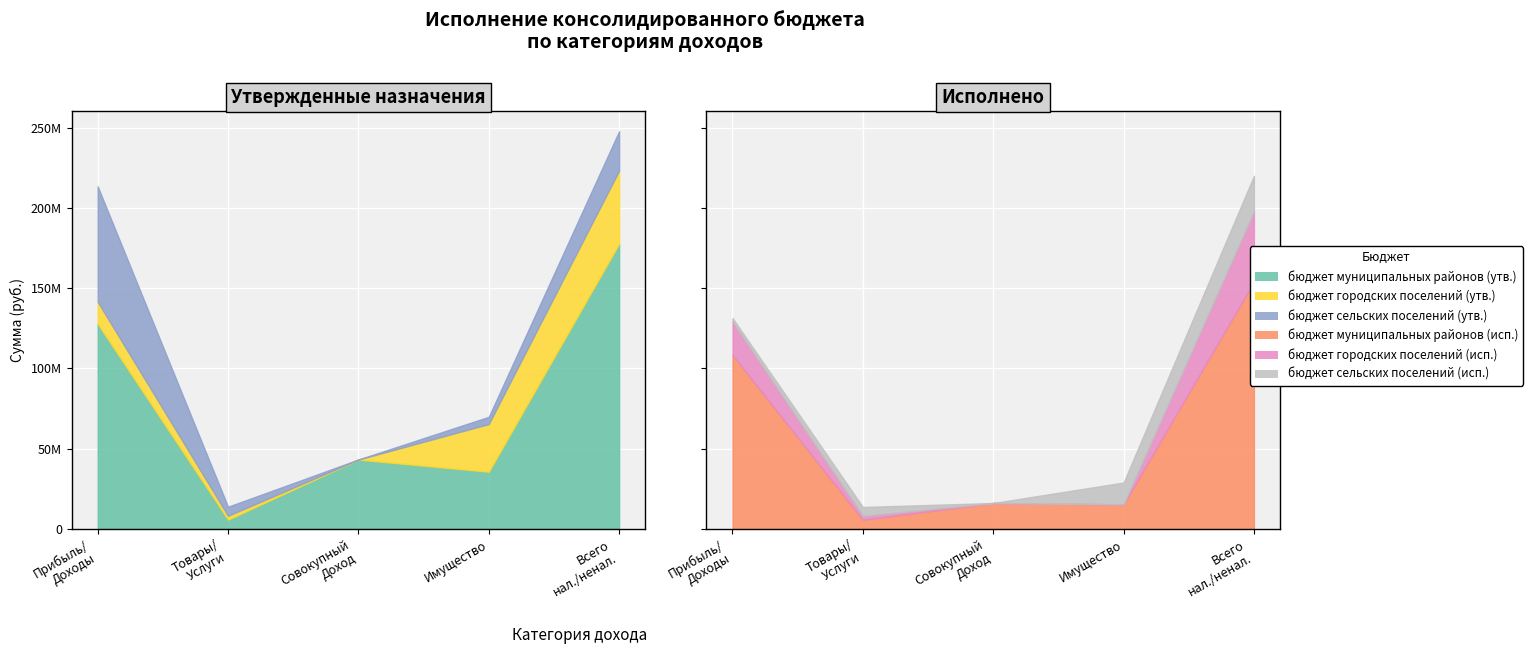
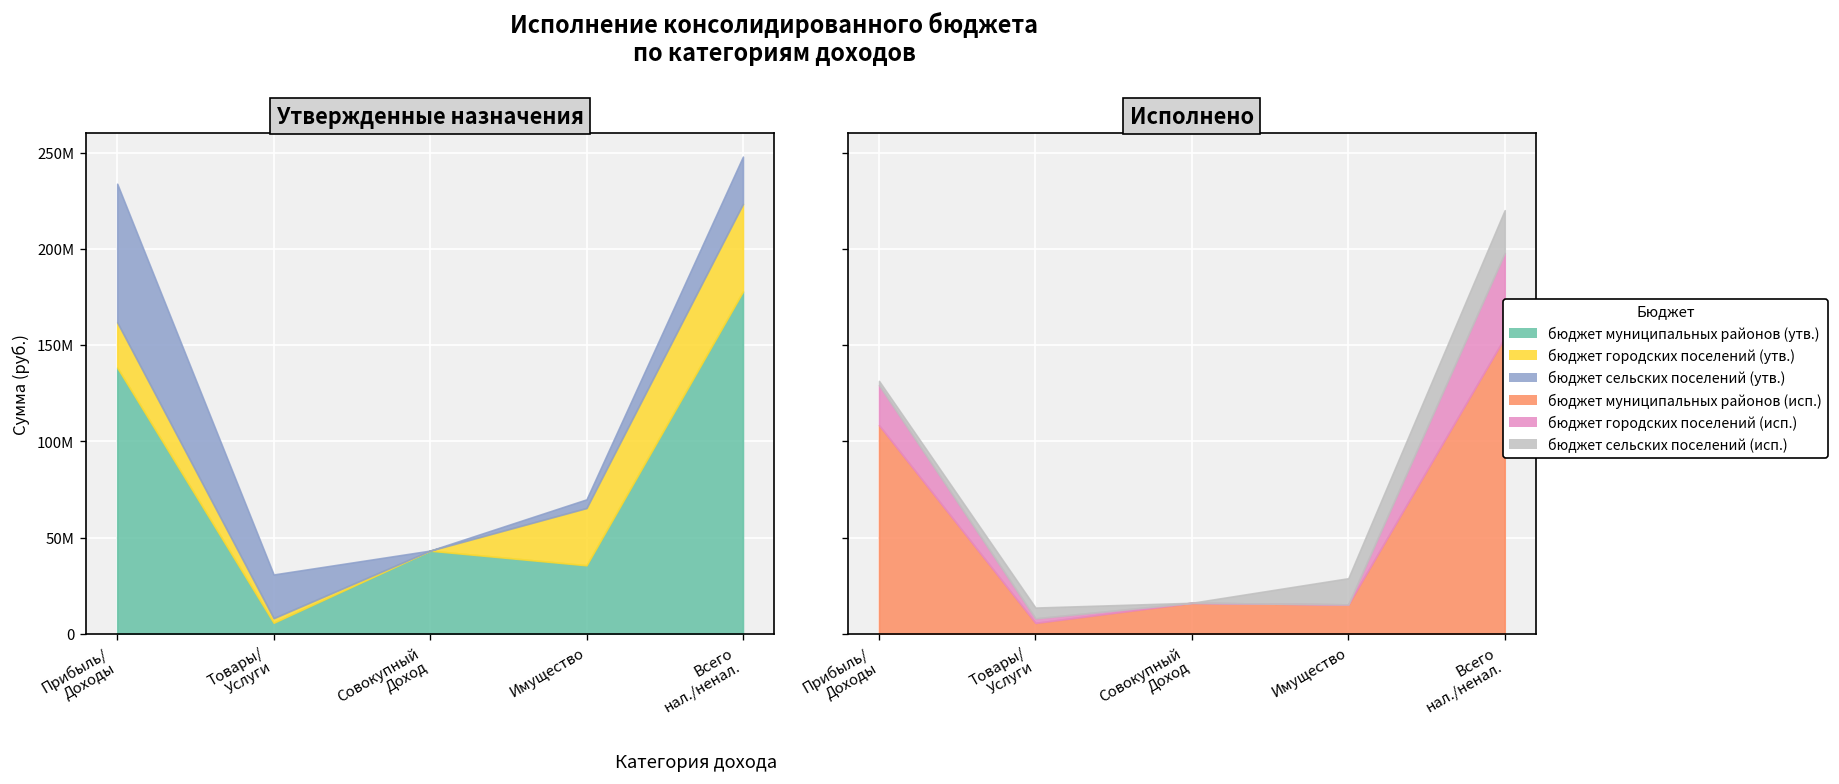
  {
    "Утвержденные назначения": {
      "бюджет муниципальных районов (утв.)": {
-       "Прибыль/ Доходы": 128000000,
+       "Прибыль/ Доходы": 138000000,
        "Товары/ Услуги": 6000000,
        "Имущество": 36000000,
        "Всего нал./ненал.": 178000000
      },
      "бюджет городских поселений (утв.)": {
-       "Прибыль/ Доходы": 14000000,
+       "Прибыль/ Доходы": 24000000,
        "Товары/ Услуги": 2000000,
        "Имущество": 30000000,
        "Всего нал./ненал.": 46000000
      },
      "бюджет сельских поселений (утв.)": {
        "Прибыль/ Доходы": 72000000,
-       "Товары/ Услуги": 6000000,
+       "Товары/ Услуги": 23000000,
        "Имущество": 4000000,
        "Всего нал./ненал.": 25000000
      }
    }
  }
